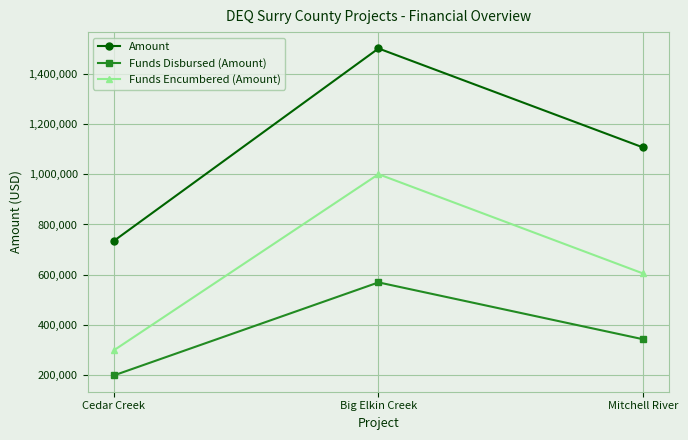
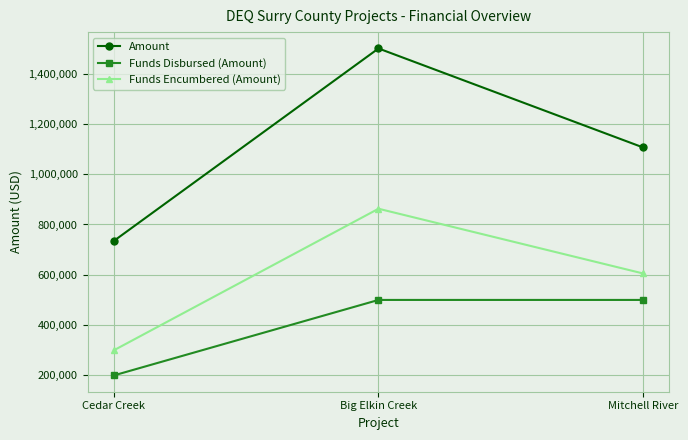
  {
    "Amount": {
      "Cedar Creek": "740,000",
      "Big Elkin Creek": "1,500,000",
      "Mitchell River": "1,110,000"
    },
    "Funds Disbursed (Amount)": {
      "Cedar Creek": "200,000",
-     "Big Elkin Creek": "570,000",
-     "Mitchell River": "340,000"
+     "Big Elkin Creek": "500,000",
+     "Mitchell River": "500,000"
    },
    "Funds Encumbered (Amount)": {
      "Cedar Creek": "300,000",
-     "Big Elkin Creek": "1,000,000",
+     "Big Elkin Creek": "860,000",
      "Mitchell River": "610,000"
    }
  }
